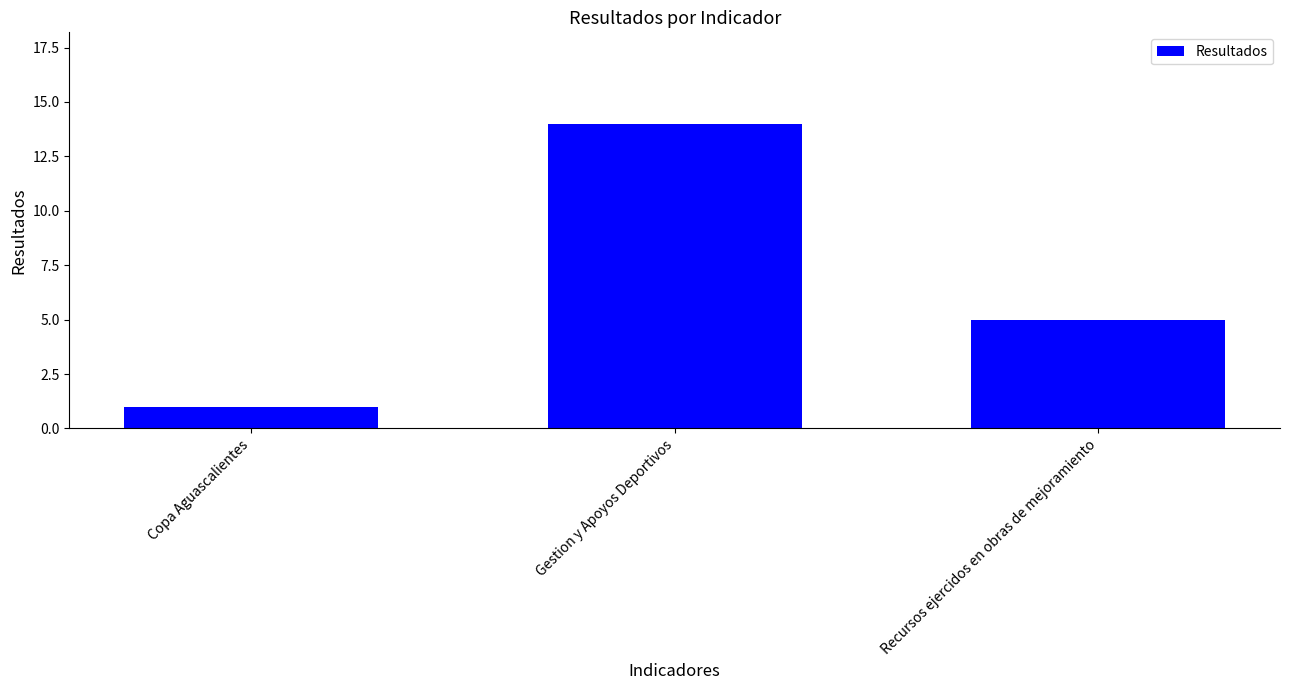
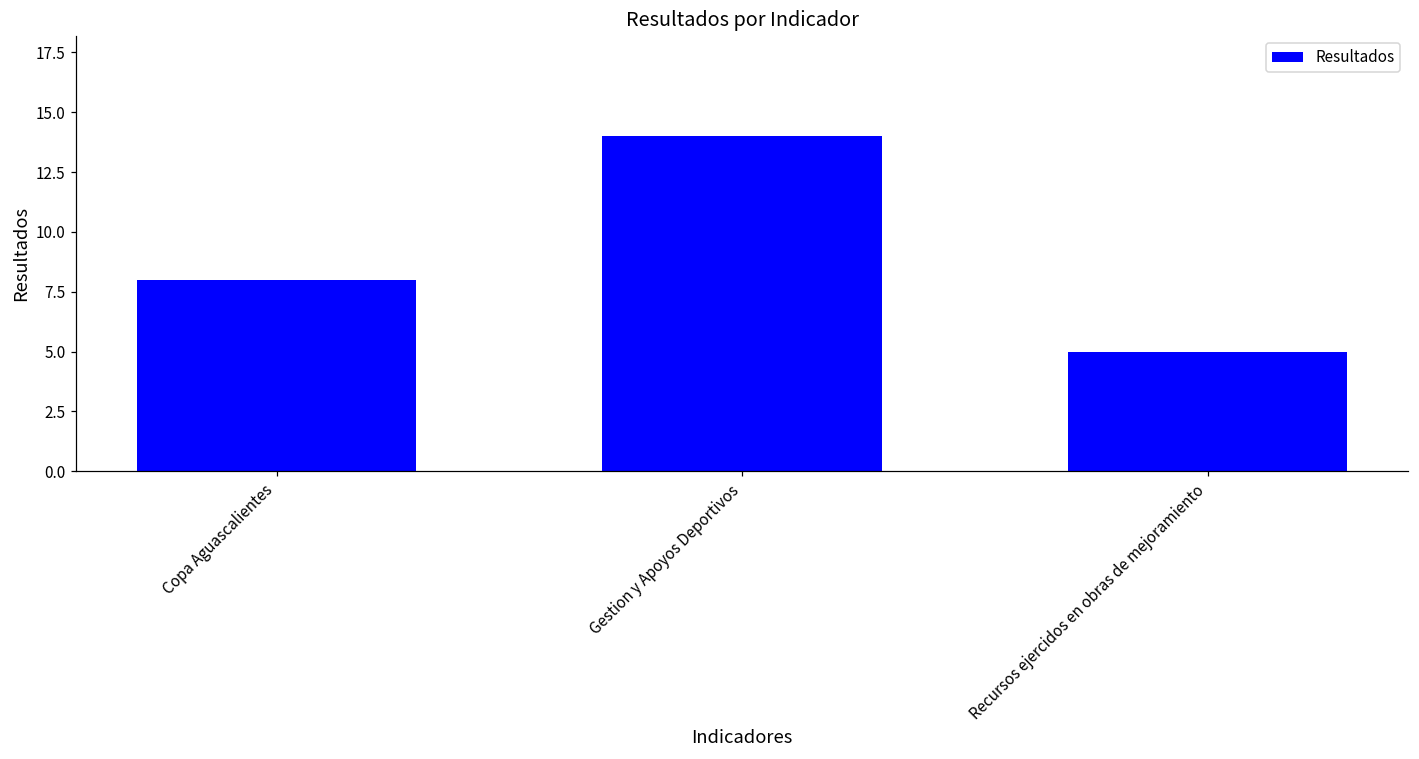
  {
-   "Copa Aguascalientes": 1,
+   "Copa Aguascalientes": 8,
    "Gestion y Apoyos Deportivos": 14,
    "Recursos ejercidos en obras de mejoramiento": 5
  }
